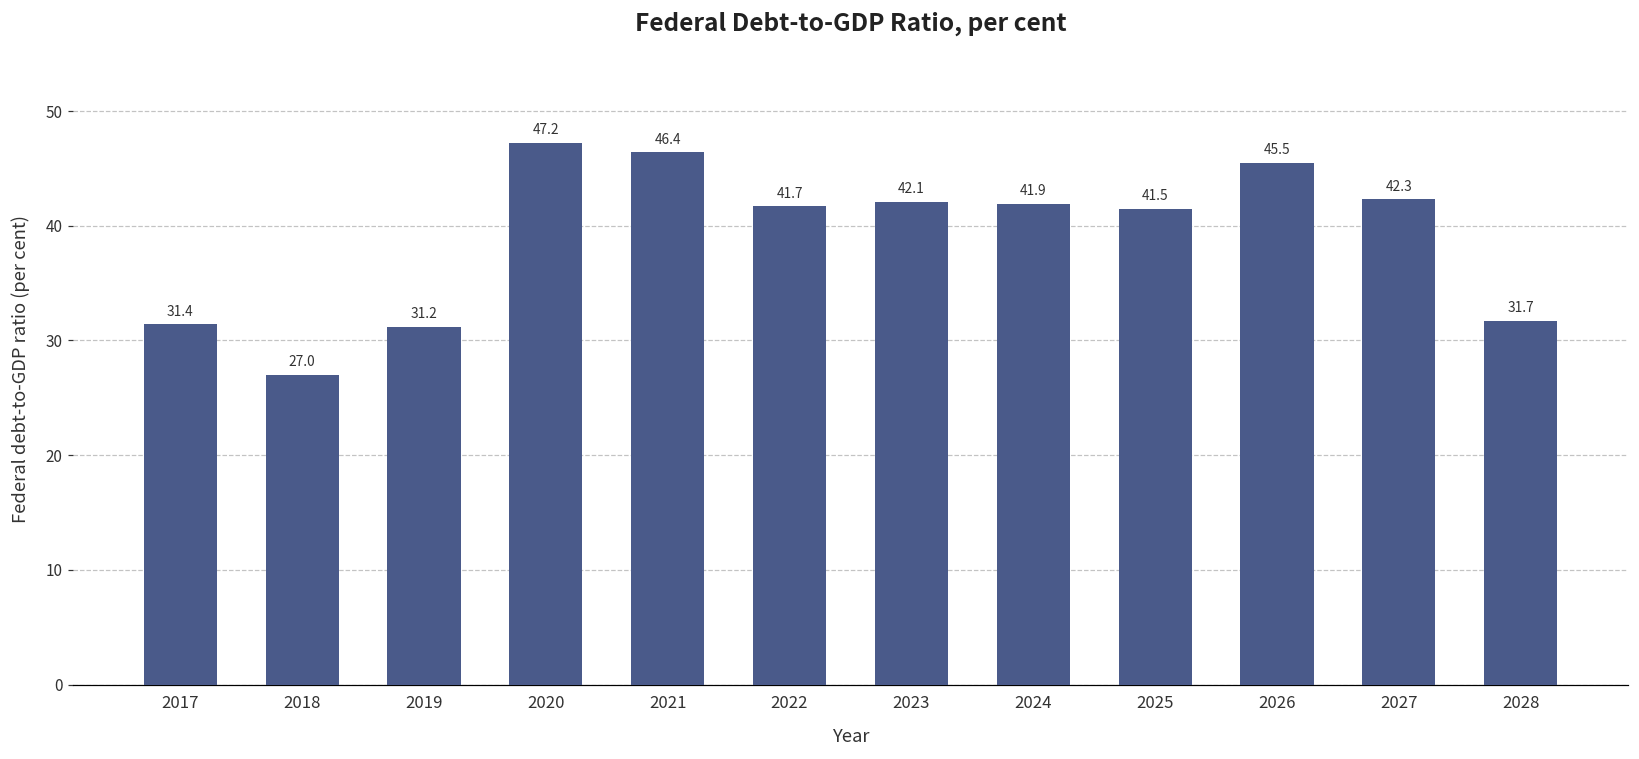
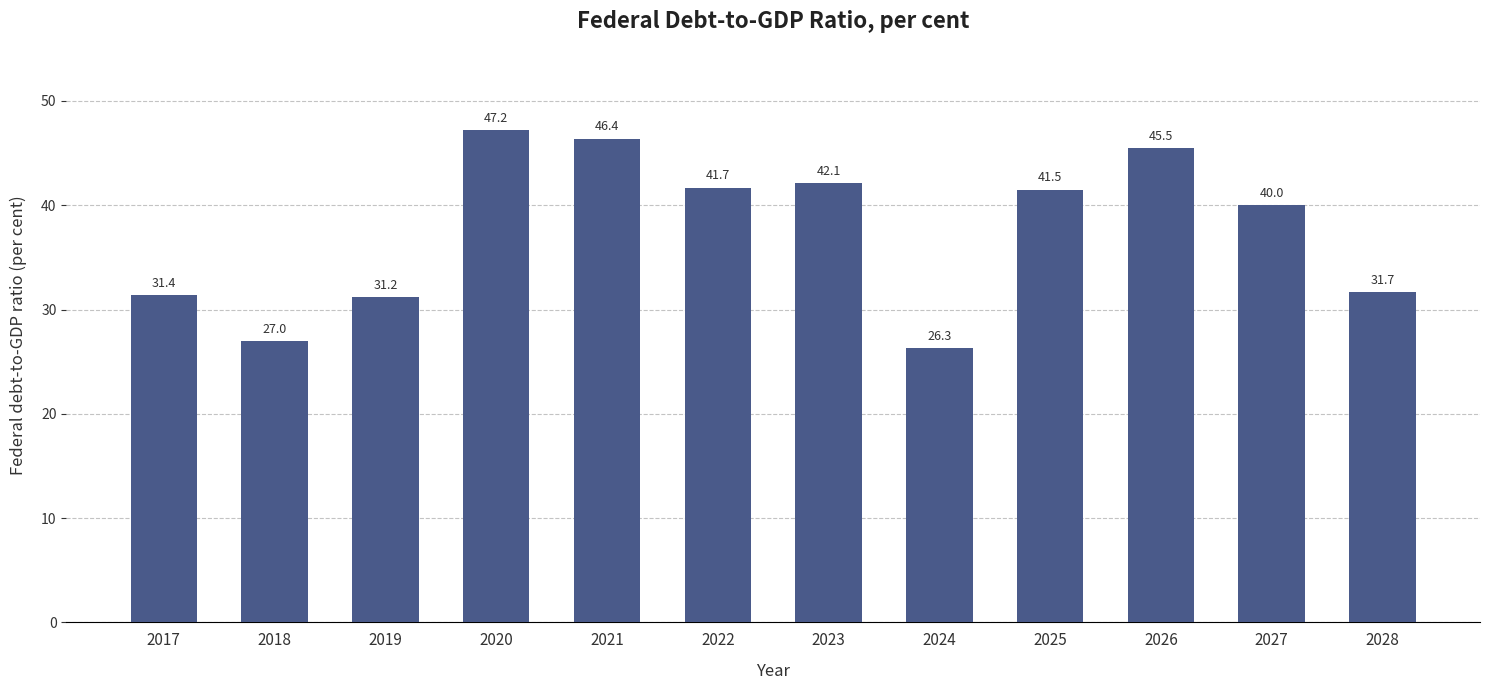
  {
    "2017": 31.4,
    "2018": 27.0,
    "2019": 31.2,
    "2020": 47.2,
    "2021": 46.4,
    "2022": 41.7,
    "2023": 42.1,
-   "2024": 41.9,
+   "2024": 26.3,
    "2025": 41.5,
    "2026": 45.5,
-   "2027": 42.3,
+   "2027": 40.0,
    "2028": 31.7
  }
